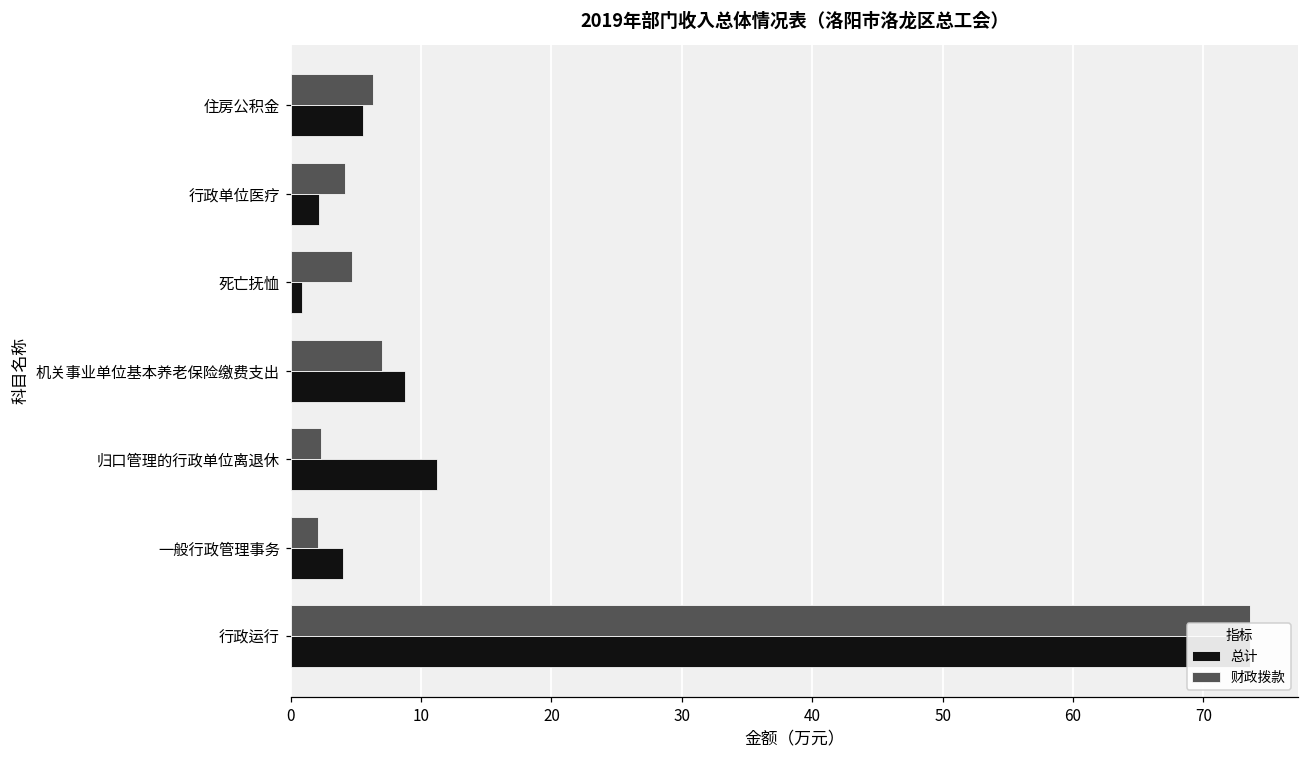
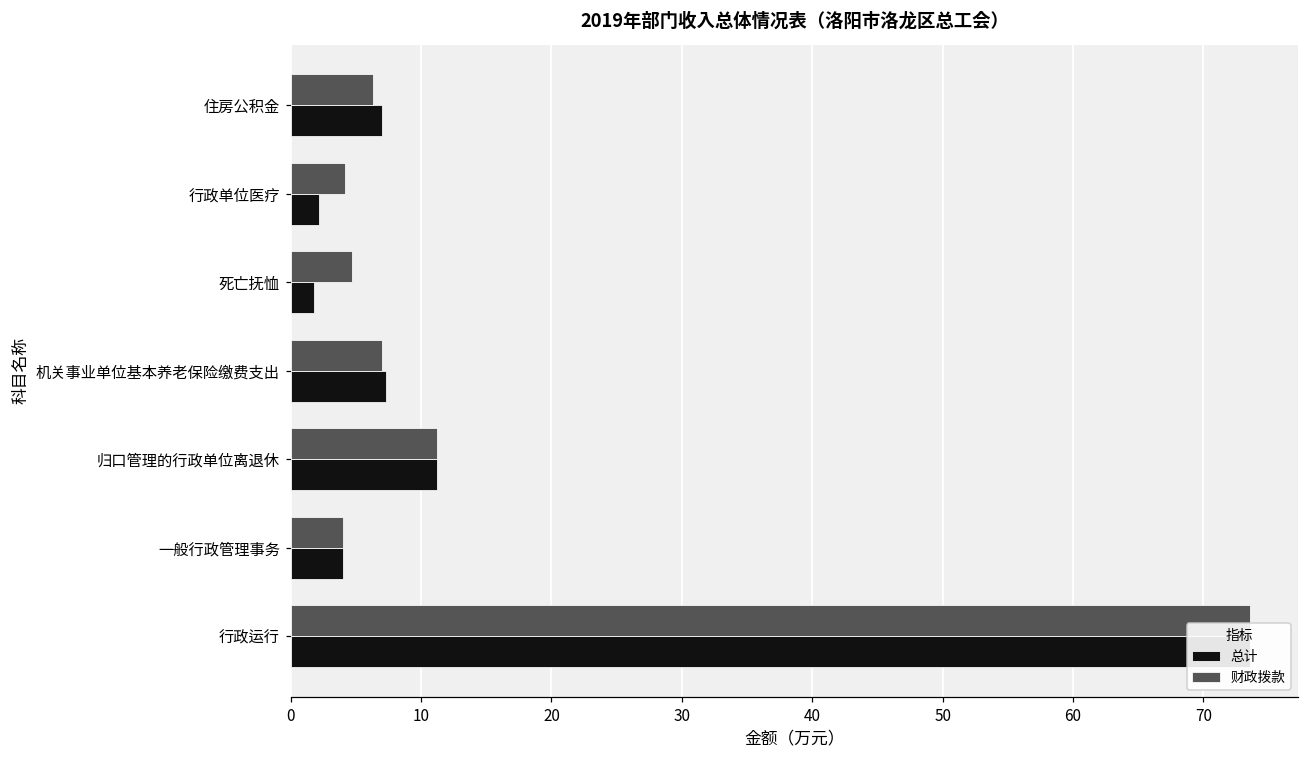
  {
    "总计": {
-     "住房公积金": 5.5,
+     "住房公积金": 7.0,
      "行政单位医疗": 2.2,
-     "死亡抚恤": 0.8,
-     "机关事业单位基本养老保险缴费支出": 8.8,
+     "死亡抚恤": 1.8,
+     "机关事业单位基本养老保险缴费支出": 7.3,
      "归口管理的行政单位离退休": 11.2,
      "一般行政管理事务": 4.0
    },
    "财政拨款": {
      "住房公积金": 6.3,
      "行政单位医疗": 4.1,
      "死亡抚恤": 4.7,
      "机关事业单位基本养老保险缴费支出": 7.0,
-     "归口管理的行政单位离退休": 2.3,
-     "一般行政管理事务": 2.1,
+     "归口管理的行政单位离退休": 11.2,
+     "一般行政管理事务": 4.0,
      "行政运行": 73.6
    }
  }
